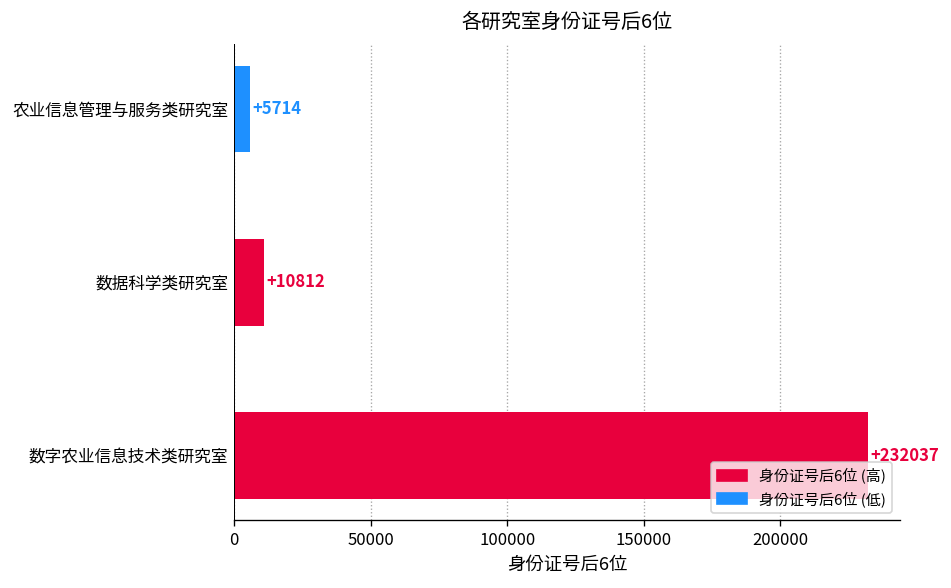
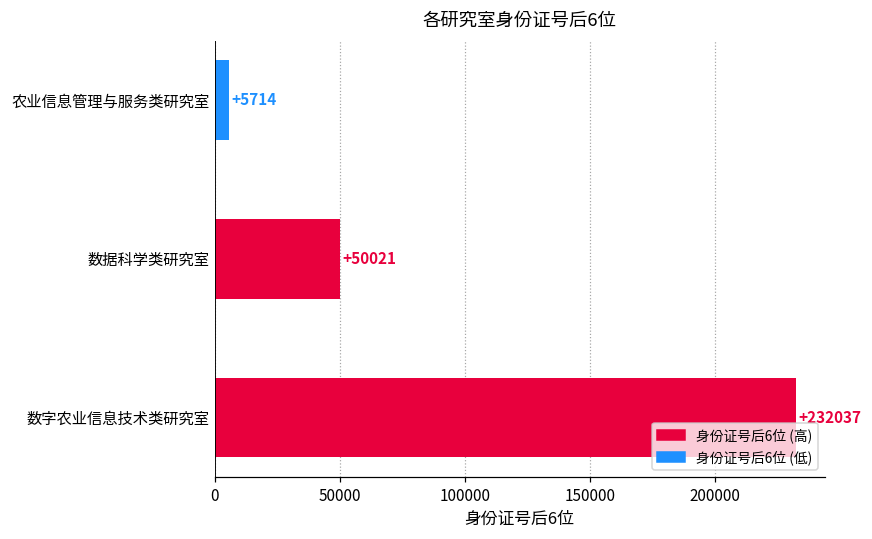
  {
    "农业信息管理与服务类研究室": "+5714",
-   "数据科学类研究室": "+10812"
+   "数据科学类研究室": "+50021"
  }
